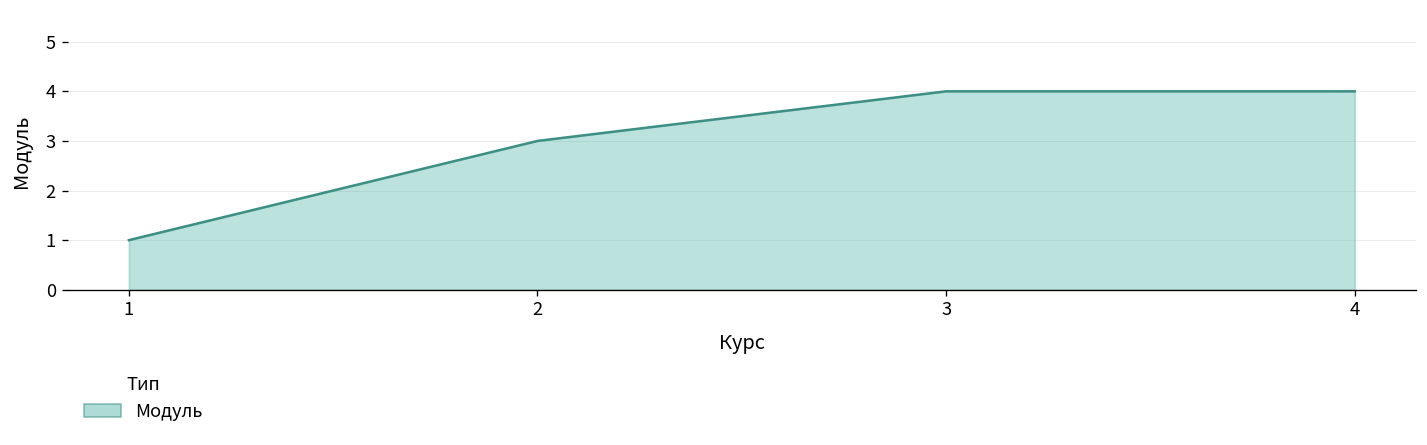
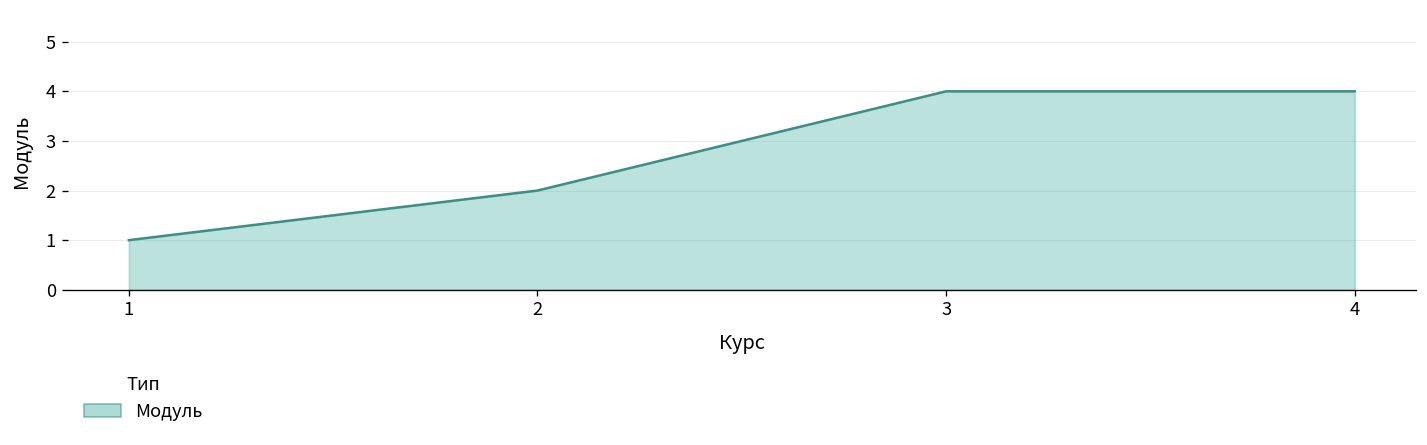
  {
    "1": 1,
-   "2": 3,
+   "2": 2,
    "3": 4,
    "4": 4
  }
